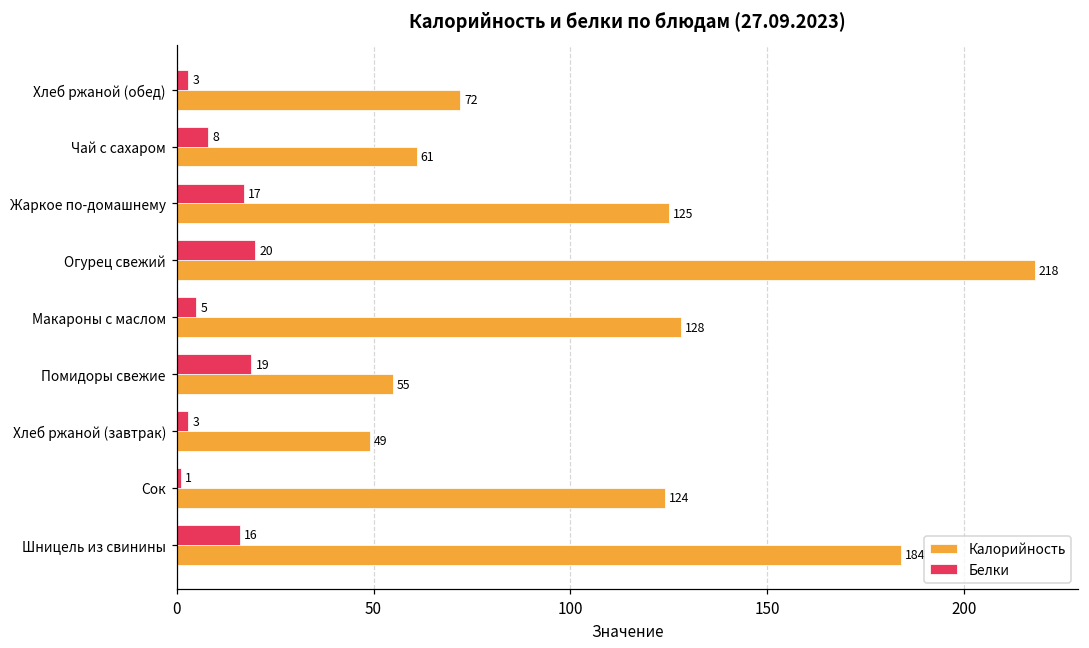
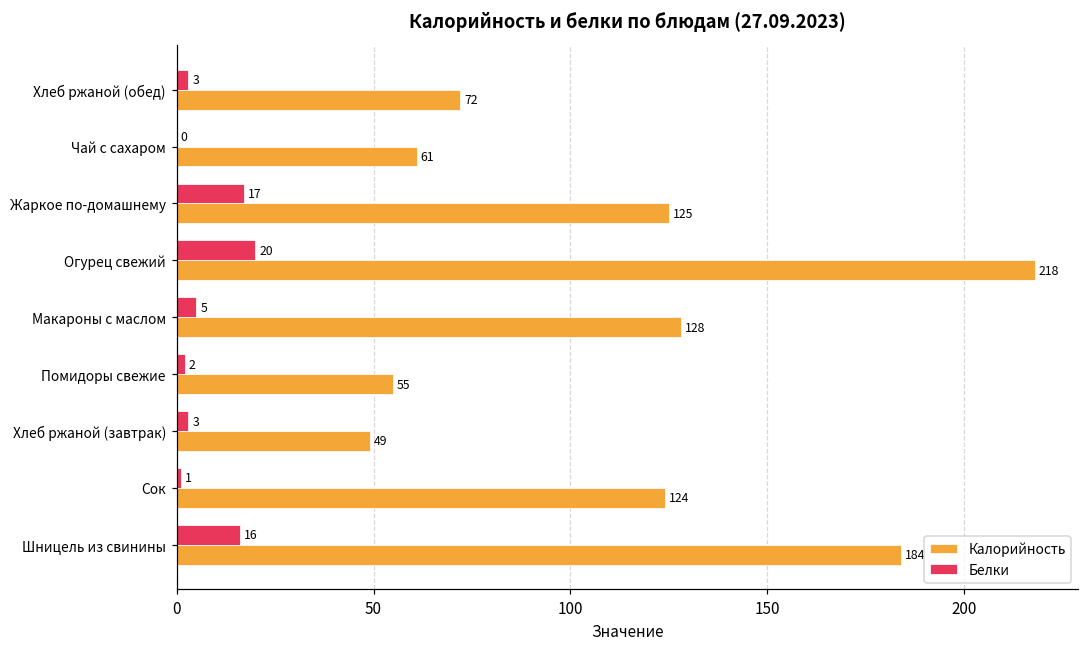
  {
    "Калорийность": {
      "Хлеб ржаной (обед)": 72,
      "Чай с сахаром": 61,
      "Жаркое по-домашнему": 125,
      "Огурец свежий": 218,
      "Макароны с маслом": 128,
      "Помидоры свежие": 55,
      "Хлеб ржаной (завтрак)": 49,
      "Сок": 124
    },
    "Белки": {
      "Хлеб ржаной (обед)": 3,
-     "Чай с сахаром": 8,
+     "Чай с сахаром": 0,
      "Жаркое по-домашнему": 17,
      "Огурец свежий": 20,
      "Макароны с маслом": 5,
-     "Помидоры свежие": 19,
+     "Помидоры свежие": 2,
      "Хлеб ржаной (завтрак)": 3,
      "Сок": 1,
      "Шницель из свинины": 16
    }
  }
